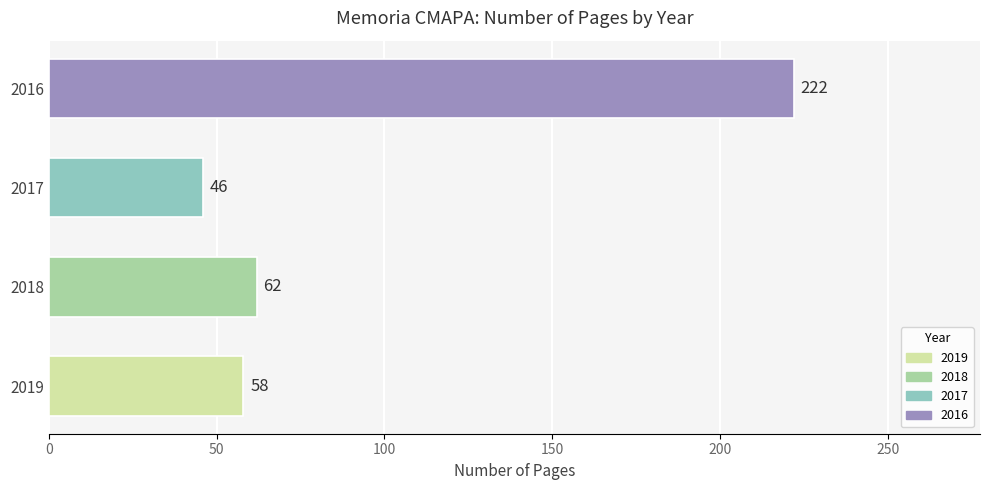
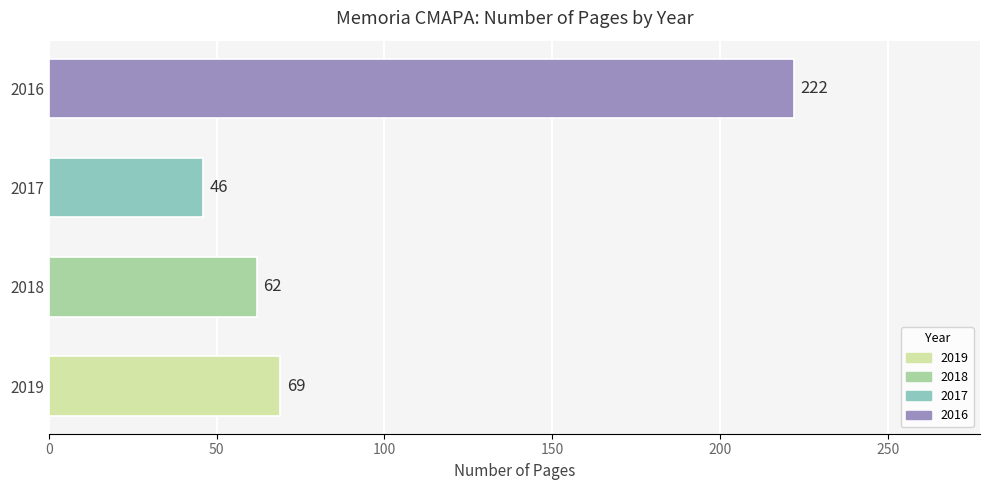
  {
    "2016": 222,
    "2017": 46,
    "2018": 62,
-   "2019": 58
+   "2019": 69
  }
